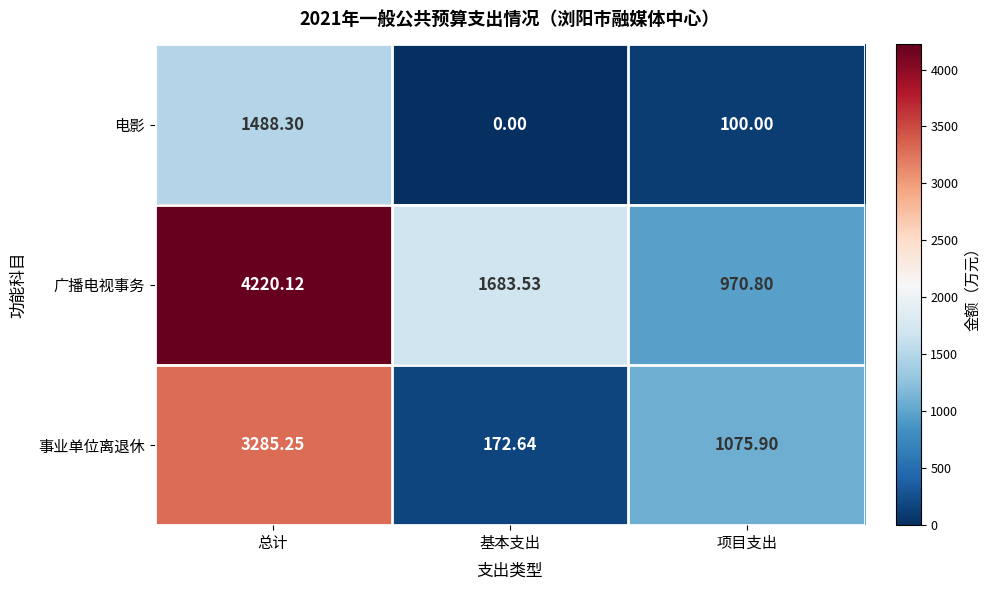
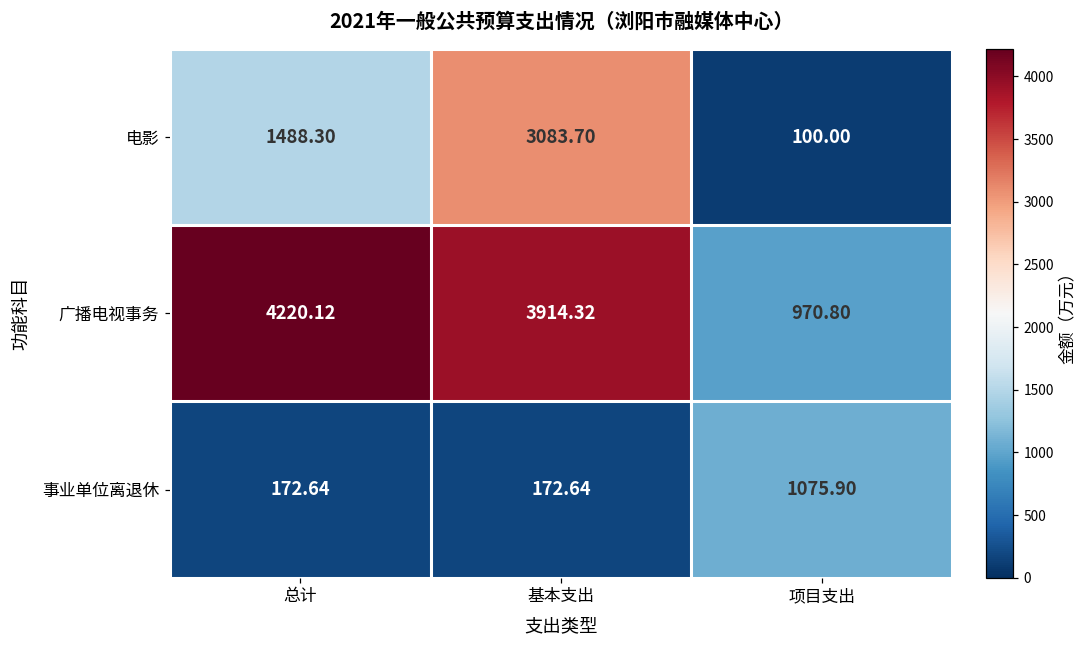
  {
    "电影": {
      "总计": 1488.30,
-     "基本支出": 0.00,
+     "基本支出": 3083.70,
      "项目支出": 100.00
    },
    "广播电视事务": {
      "总计": 4220.12,
-     "基本支出": 1683.53,
+     "基本支出": 3914.32,
      "项目支出": 970.80
    },
    "事业单位离退休": {
-     "总计": 3285.25,
+     "总计": 172.64,
      "基本支出": 172.64,
      "项目支出": 1075.90
    }
  }
